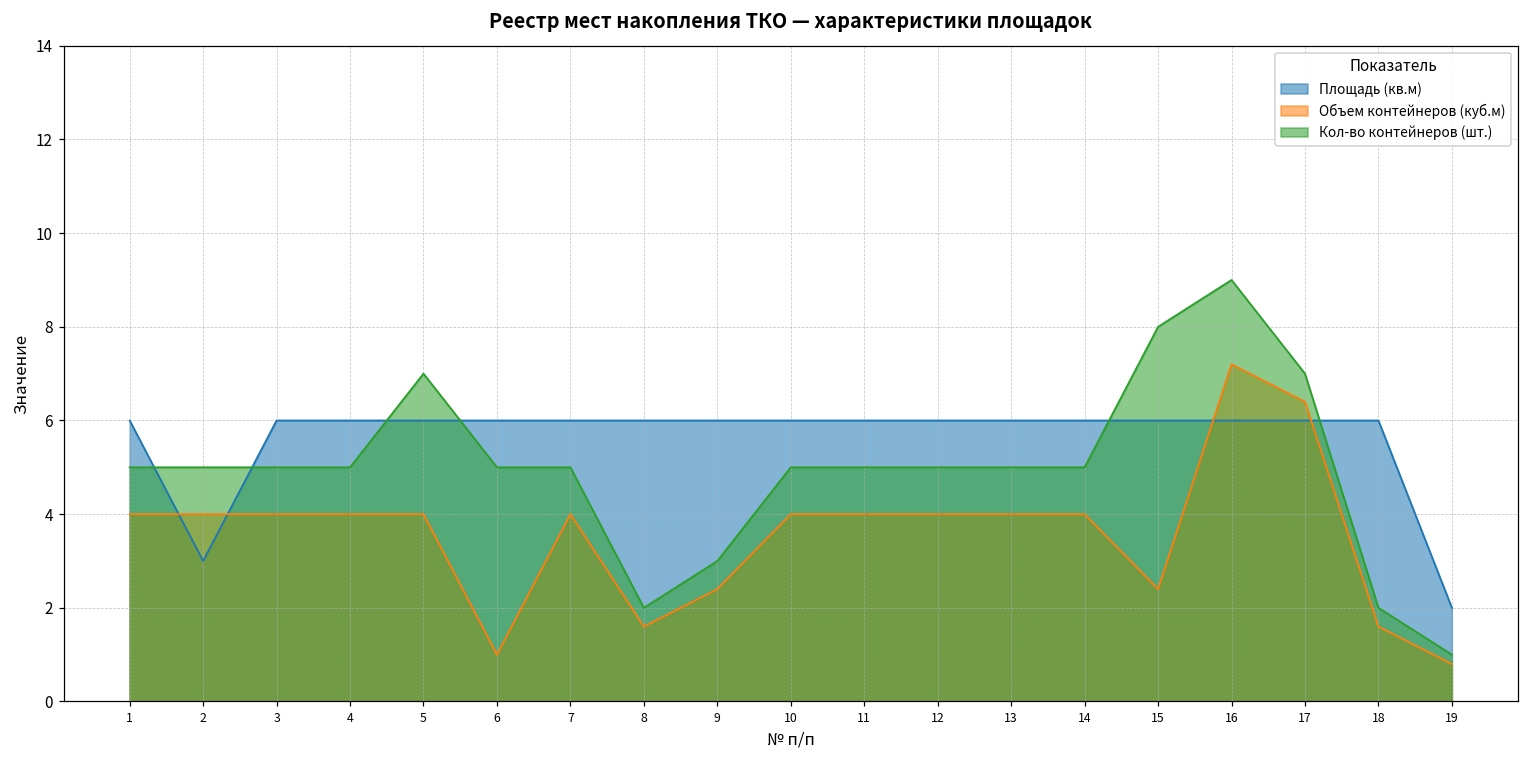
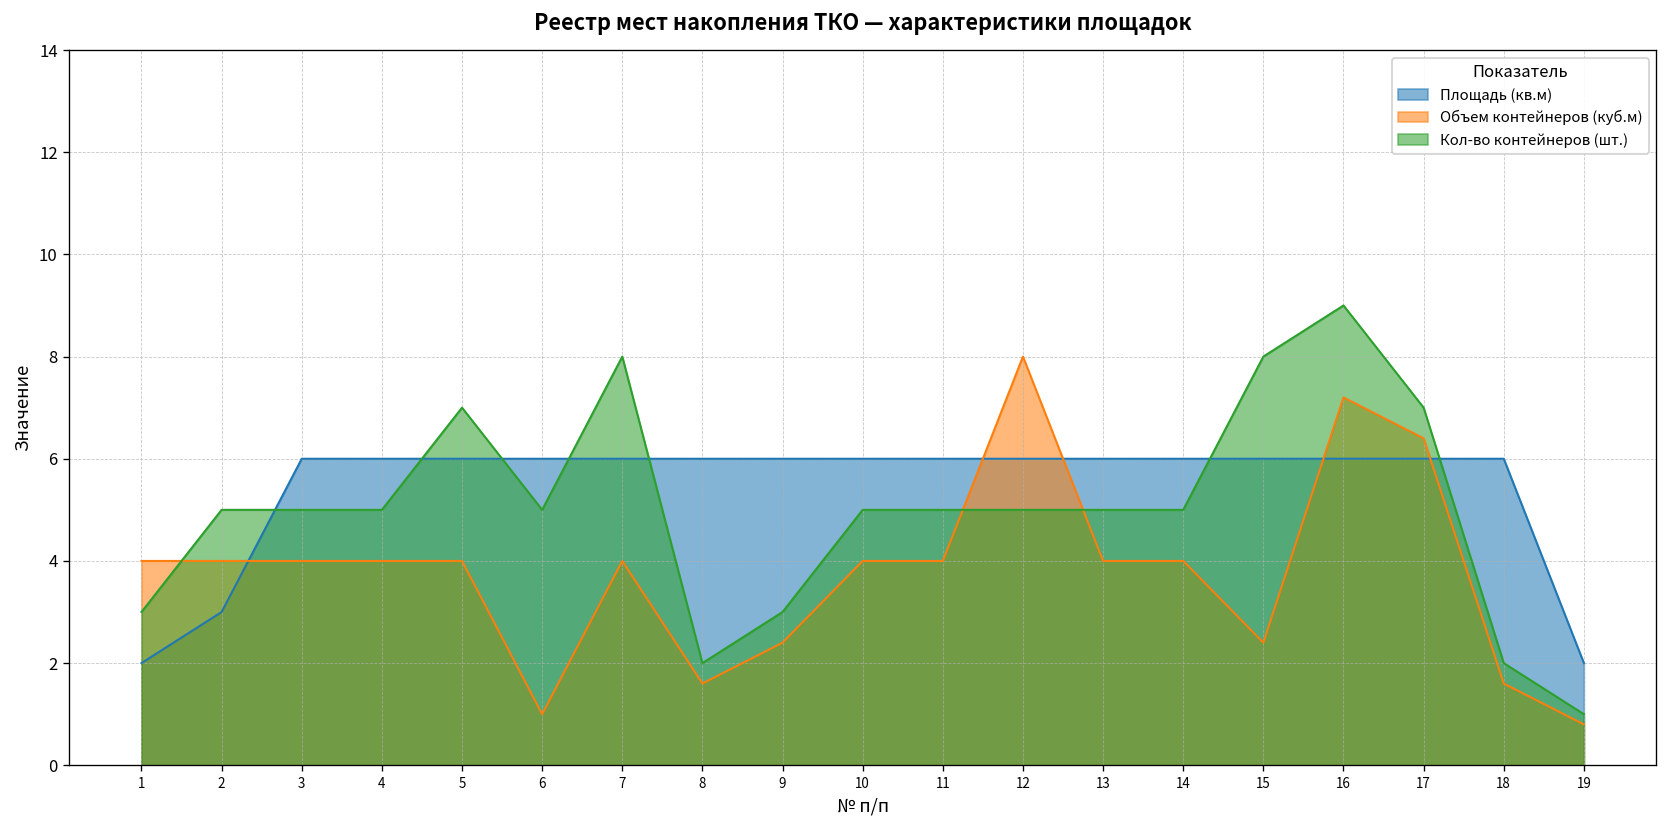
  {
    "Площадь (кв.м)": {
-     "1": 6,
+     "1": 2,
      "2": 3,
      "3": 6,
      "4": 6,
      "5": 6,
      "6": 6,
      "7": 6,
      "8": 6,
      "9": 6,
      "10": 6,
      "11": 6,
      "12": 6,
      "13": 6,
      "14": 6,
      "15": 6,
      "16": 6,
      "17": 6,
      "18": 6,
      "19": 2
    },
    "Объем контейнеров (куб.м)": {
      "1": 4,
      "2": 4,
      "3": 4,
      "4": 4,
      "5": 4,
      "6": 1,
      "7": 4,
      "8": 1.6,
      "9": 2.4,
      "10": 4,
      "11": 4,
-     "12": 4,
+     "12": 8,
      "13": 4,
      "14": 4,
      "15": 2.4,
      "16": 7.2,
      "17": 6.4,
      "18": 1.6,
      "19": 0.8
    },
    "Кол-во контейнеров (шт.)": {
-     "1": 5,
+     "1": 3,
      "2": 5,
      "3": 5,
      "4": 5,
      "5": 7,
      "6": 5,
-     "7": 5,
+     "7": 8,
      "8": 2,
      "9": 3,
      "10": 5,
      "11": 5,
      "12": 5,
      "13": 5,
      "14": 5,
      "15": 8,
      "16": 9,
      "17": 7,
      "18": 2,
      "19": 1
    }
  }
